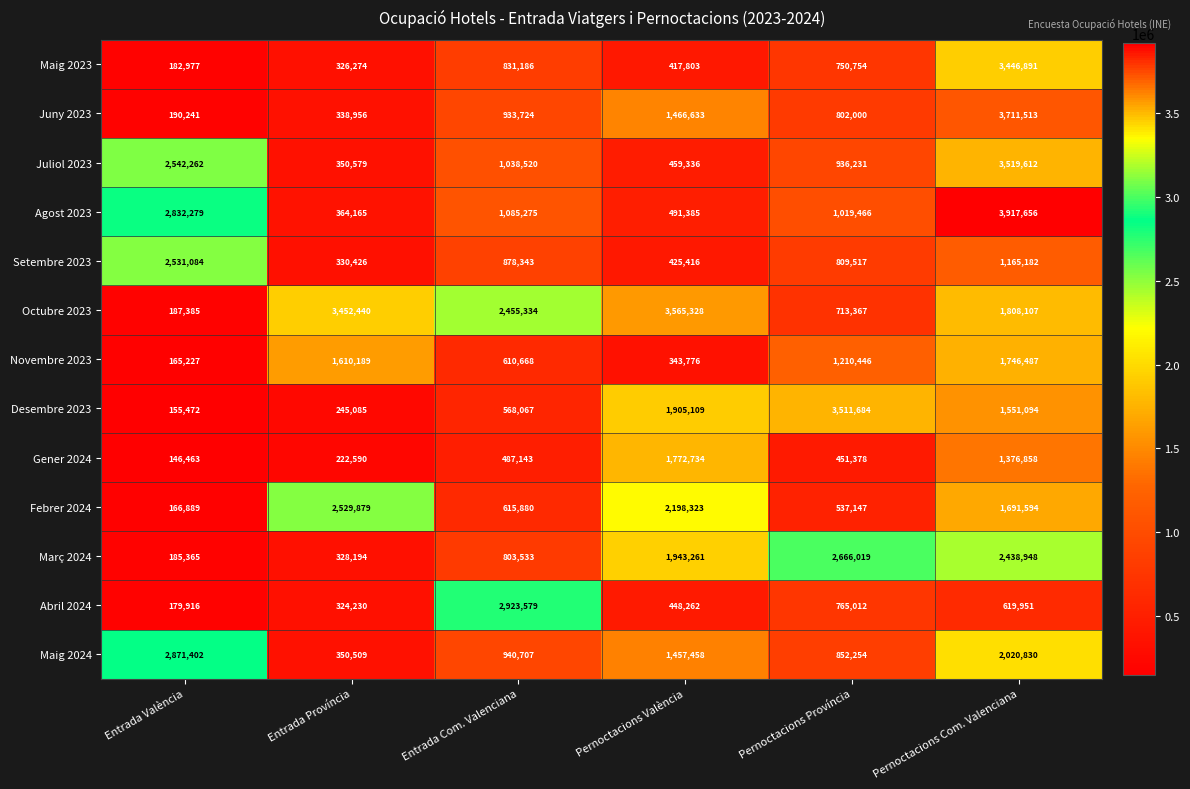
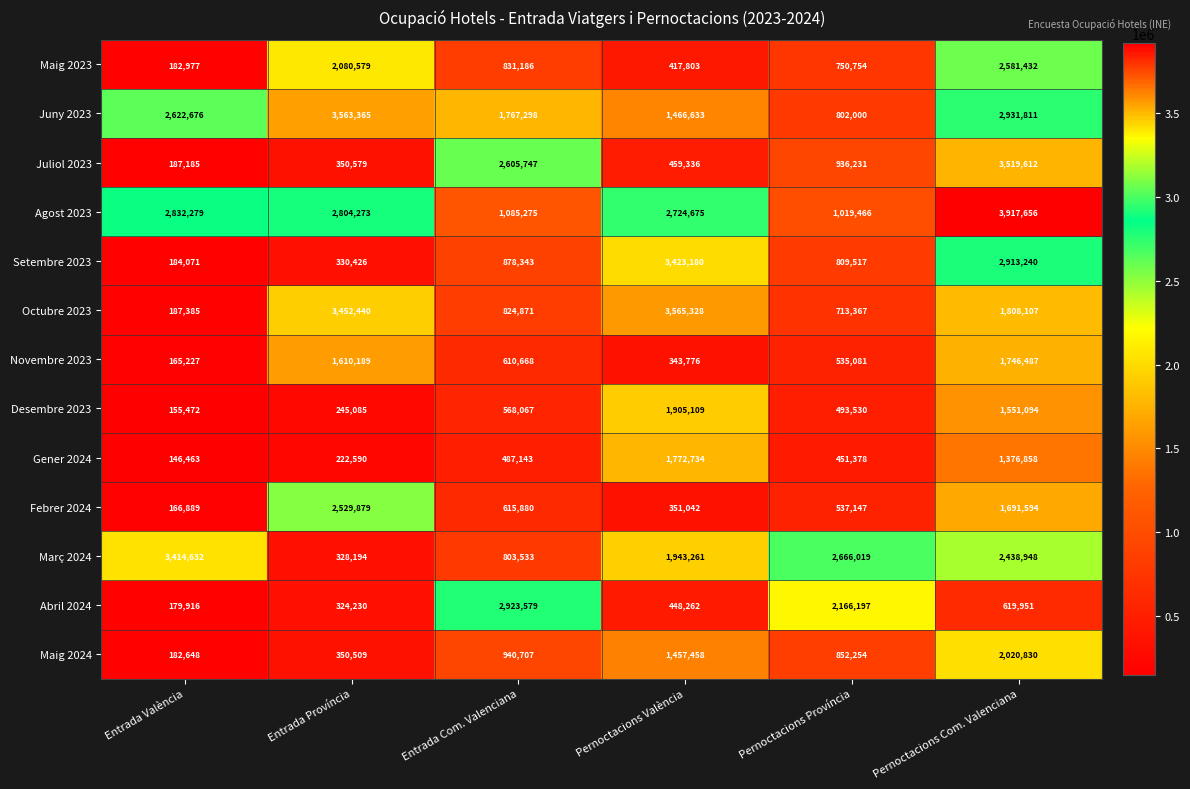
  {
    "Maig 2023": {
      "Entrada València": "182,977",
-     "Entrada Província": "326,274",
+     "Entrada Província": "2,080,579",
      "Entrada Com. Valenciana": "831,186",
      "Pernoctacions València": "417,803",
      "Pernoctacions Província": "750,754",
-     "Pernoctacions Com. Valenciana": "3,446,891"
+     "Pernoctacions Com. Valenciana": "2,581,432"
    },
    "Juny 2023": {
-     "Entrada València": "190,241",
-     "Entrada Província": "338,956",
-     "Entrada Com. Valenciana": "933,724",
+     "Entrada València": "2,622,676",
+     "Entrada Província": "3,563,365",
+     "Entrada Com. Valenciana": "1,767,298",
      "Pernoctacions València": "1,466,633",
      "Pernoctacions Província": "802,000",
-     "Pernoctacions Com. Valenciana": "3,711,513"
+     "Pernoctacions Com. Valenciana": "2,931,811"
    },
    "Juliol 2023": {
-     "Entrada València": "2,542,262",
+     "Entrada València": "187,185",
      "Entrada Província": "350,579",
-     "Entrada Com. Valenciana": "1,038,520",
+     "Entrada Com. Valenciana": "2,605,747",
      "Pernoctacions València": "459,336",
      "Pernoctacions Província": "936,231",
      "Pernoctacions Com. Valenciana": "3,519,612"
    },
    "Agost 2023": {
      "Entrada València": "2,832,279",
-     "Entrada Província": "364,165",
+     "Entrada Província": "2,804,273",
      "Entrada Com. Valenciana": "1,085,275",
-     "Pernoctacions València": "491,385",
+     "Pernoctacions València": "2,724,675",
      "Pernoctacions Província": "1,019,466",
      "Pernoctacions Com. Valenciana": "3,917,656"
    },
    "Setembre 2023": {
-     "Entrada València": "2,531,084",
+     "Entrada València": "184,071",
      "Entrada Província": "330,426",
      "Entrada Com. Valenciana": "878,343",
-     "Pernoctacions València": "425,416",
+     "Pernoctacions València": "3,423,180",
      "Pernoctacions Província": "809,517",
-     "Pernoctacions Com. Valenciana": "1,165,182"
+     "Pernoctacions Com. Valenciana": "2,913,240"
    },
    "Octubre 2023": {
      "Entrada València": "187,385",
      "Entrada Província": "3,452,440",
-     "Entrada Com. Valenciana": "2,455,334",
+     "Entrada Com. Valenciana": "824,871",
      "Pernoctacions València": "3,565,328",
      "Pernoctacions Província": "713,367",
      "Pernoctacions Com. Valenciana": "1,808,107"
    },
    "Novembre 2023": {
      "Entrada València": "165,227",
      "Entrada Província": "1,610,189",
      "Entrada Com. Valenciana": "610,668",
      "Pernoctacions València": "343,776",
-     "Pernoctacions Província": "1,210,446",
+     "Pernoctacions Província": "535,081",
      "Pernoctacions Com. Valenciana": "1,746,487"
    },
    "Desembre 2023": {
      "Entrada València": "155,472",
      "Entrada Província": "245,085",
      "Entrada Com. Valenciana": "568,067",
      "Pernoctacions València": "1,905,109",
-     "Pernoctacions Província": "3,511,684",
+     "Pernoctacions Província": "493,530",
      "Pernoctacions Com. Valenciana": "1,551,094"
    },
    "Gener 2024": {
      "Entrada València": "146,463",
      "Entrada Província": "222,590",
      "Entrada Com. Valenciana": "487,143",
      "Pernoctacions València": "1,772,734",
      "Pernoctacions Província": "451,378",
      "Pernoctacions Com. Valenciana": "1,376,858"
    },
    "Febrer 2024": {
      "Entrada València": "166,889",
      "Entrada Província": "2,529,879",
      "Entrada Com. Valenciana": "615,880",
-     "Pernoctacions València": "2,198,323",
+     "Pernoctacions València": "351,042",
      "Pernoctacions Província": "537,147",
      "Pernoctacions Com. Valenciana": "1,691,594"
    },
    "Març 2024": {
-     "Entrada València": "185,365",
+     "Entrada València": "3,414,632",
      "Entrada Província": "328,194",
      "Entrada Com. Valenciana": "803,533",
      "Pernoctacions València": "1,943,261",
      "Pernoctacions Província": "2,666,019",
      "Pernoctacions Com. Valenciana": "2,438,948"
    },
    "Abril 2024": {
      "Entrada València": "179,916",
      "Entrada Província": "324,230",
      "Entrada Com. Valenciana": "2,923,579",
      "Pernoctacions València": "448,262",
-     "Pernoctacions Província": "765,012",
+     "Pernoctacions Província": "2,166,197",
      "Pernoctacions Com. Valenciana": "619,951"
    },
    "Maig 2024": {
-     "Entrada València": "2,871,402",
+     "Entrada València": "182,648",
      "Entrada Província": "350,509",
      "Entrada Com. Valenciana": "940,707",
      "Pernoctacions València": "1,457,458",
      "Pernoctacions Província": "852,254",
      "Pernoctacions Com. Valenciana": "2,020,830"
    }
  }
